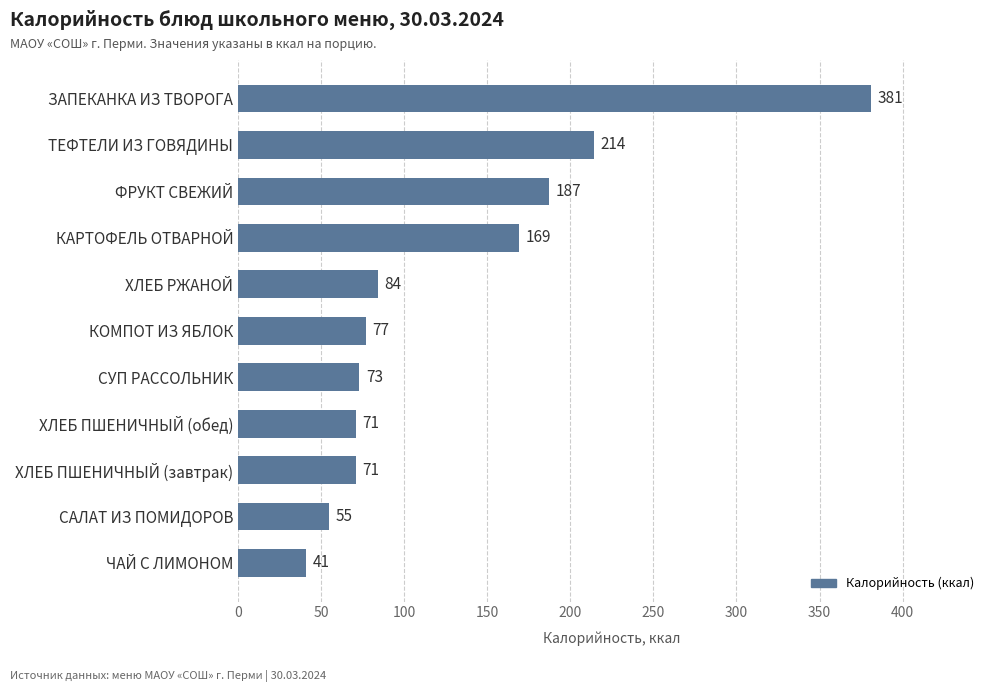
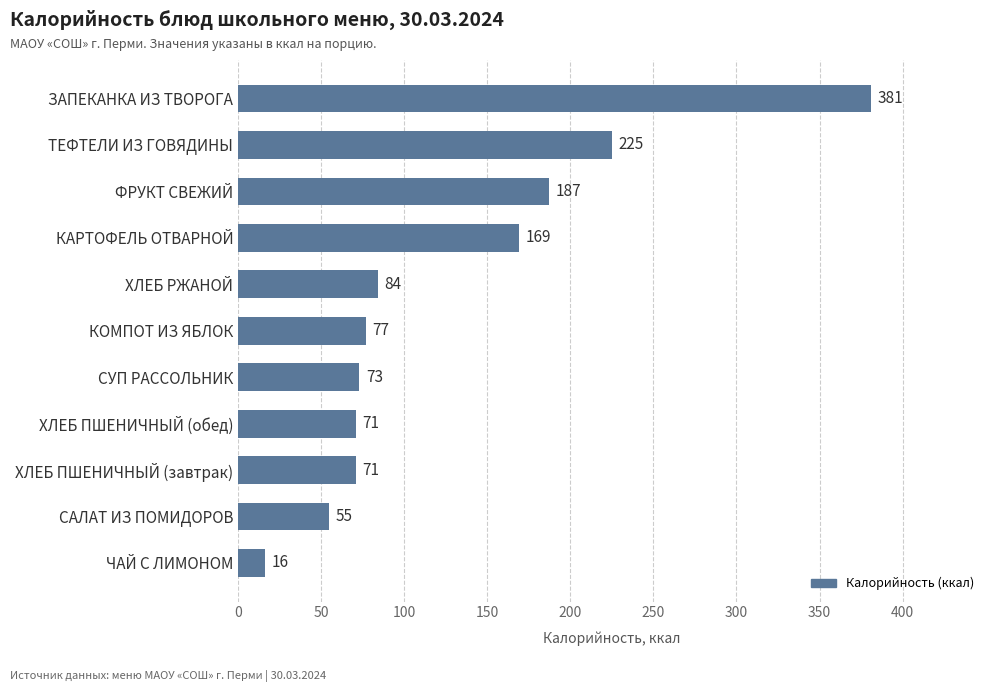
  {
    "ЗАПЕКАНКА ИЗ ТВОРОГА": 381,
-   "ТЕФТЕЛИ ИЗ ГОВЯДИНЫ": 214,
+   "ТЕФТЕЛИ ИЗ ГОВЯДИНЫ": 225,
    "ФРУКТ СВЕЖИЙ": 187,
    "КАРТОФЕЛЬ ОТВАРНОЙ": 169,
    "ХЛЕБ РЖАНОЙ": 84,
    "КОМПОТ ИЗ ЯБЛОК": 77,
    "СУП РАССОЛЬНИК": 73,
    "ХЛЕБ ПШЕНИЧНЫЙ (обед)": 71,
    "ХЛЕБ ПШЕНИЧНЫЙ (завтрак)": 71,
    "САЛАТ ИЗ ПОМИДОРОВ": 55,
-   "ЧАЙ С ЛИМОНОМ": 41
+   "ЧАЙ С ЛИМОНОМ": 16
  }
